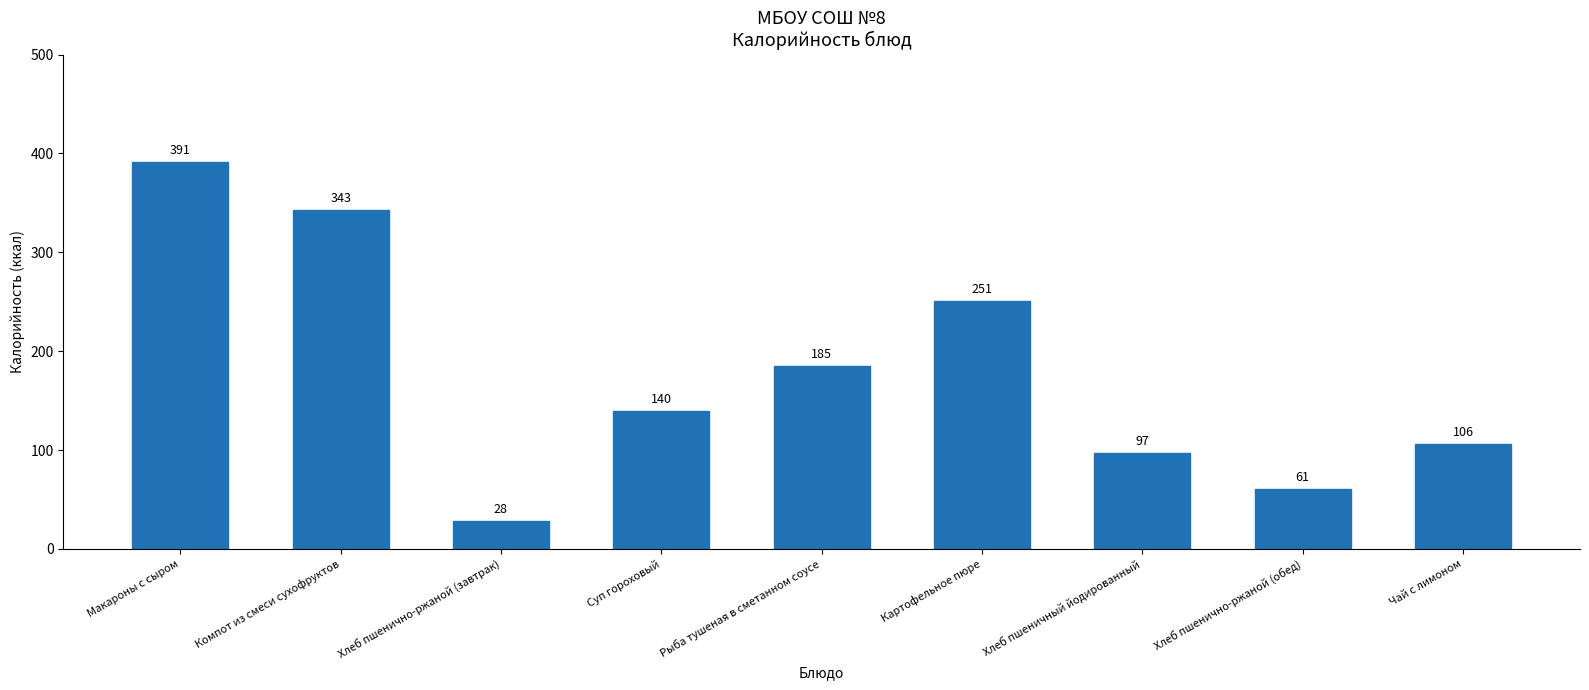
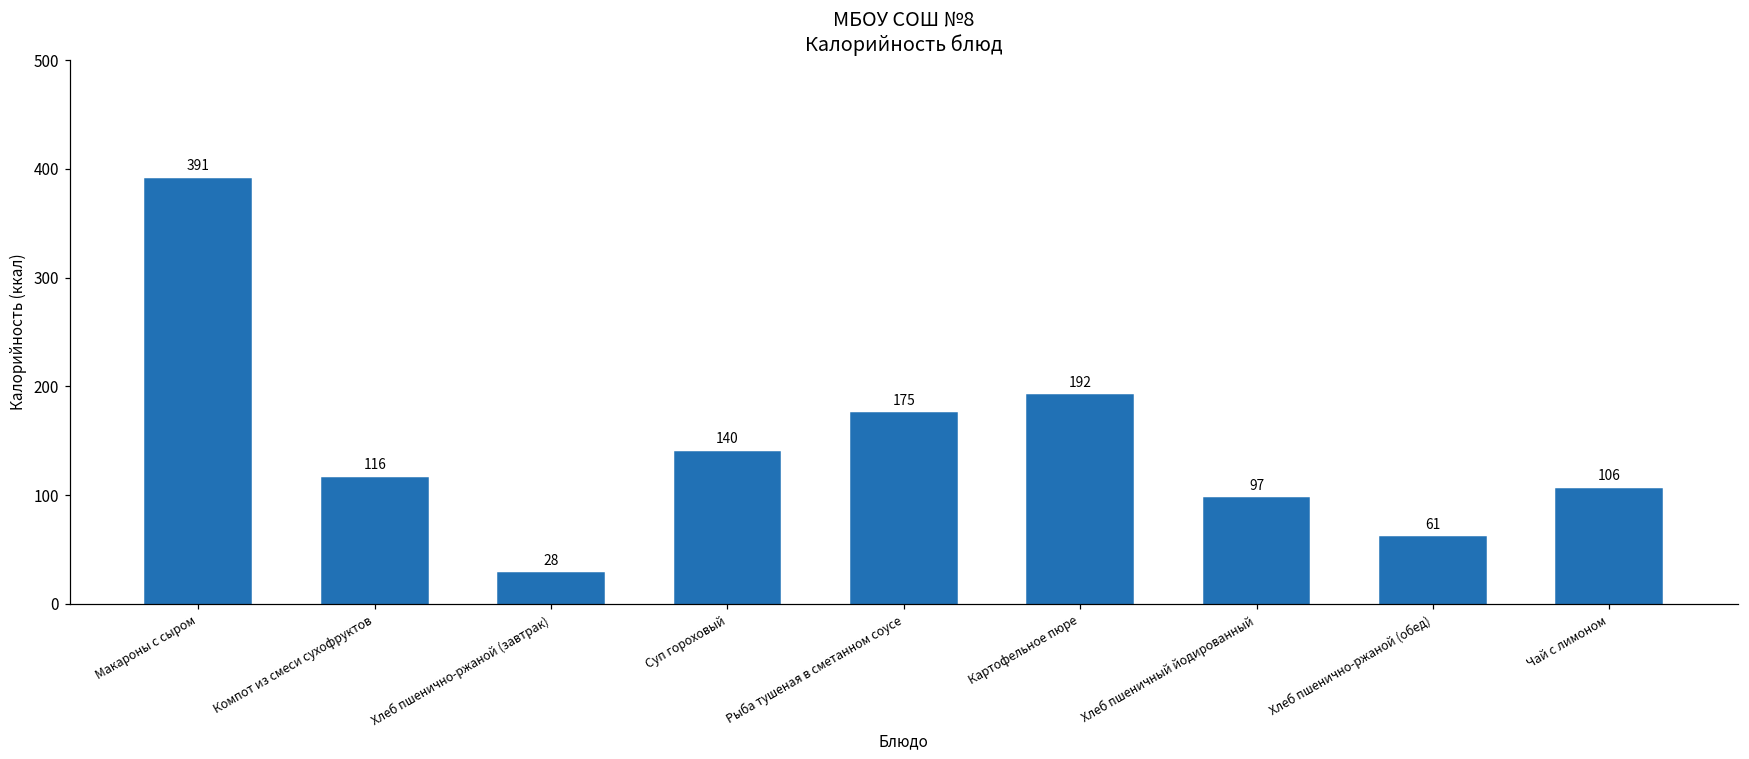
  {
    "Макароны с сыром": 391,
-   "Компот из смеси сухофруктов": 343,
+   "Компот из смеси сухофруктов": 116,
    "Хлеб пшенично-ржаной (завтрак)": 28,
    "Суп гороховый": 140,
-   "Рыба тушеная в сметанном соусе": 185,
-   "Картофельное пюре": 251,
+   "Рыба тушеная в сметанном соусе": 175,
+   "Картофельное пюре": 192,
    "Хлеб пшеничный йодированный": 97,
    "Хлеб пшенично-ржаной (обед)": 61,
    "Чай с лимоном": 106
  }
